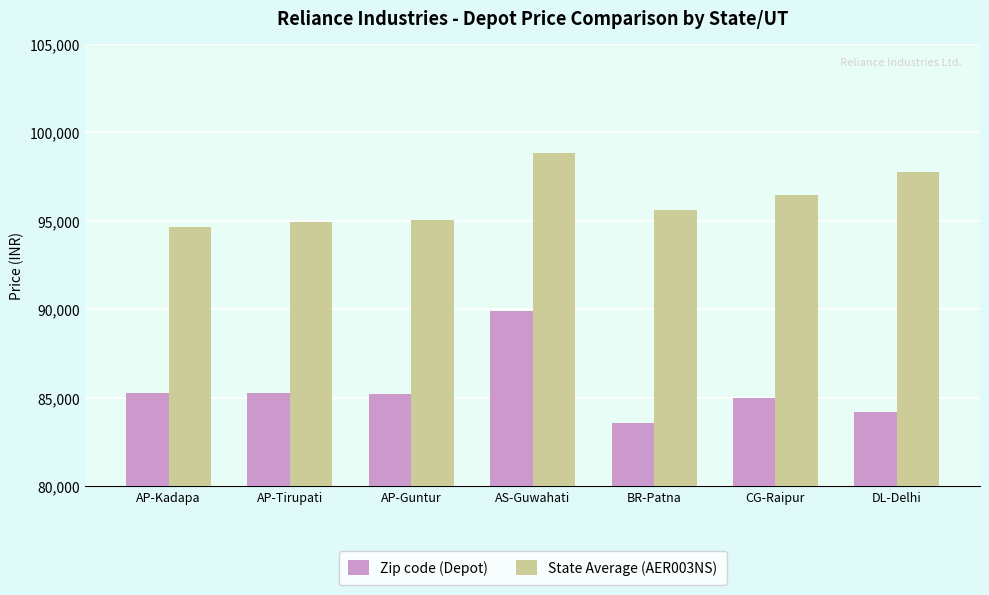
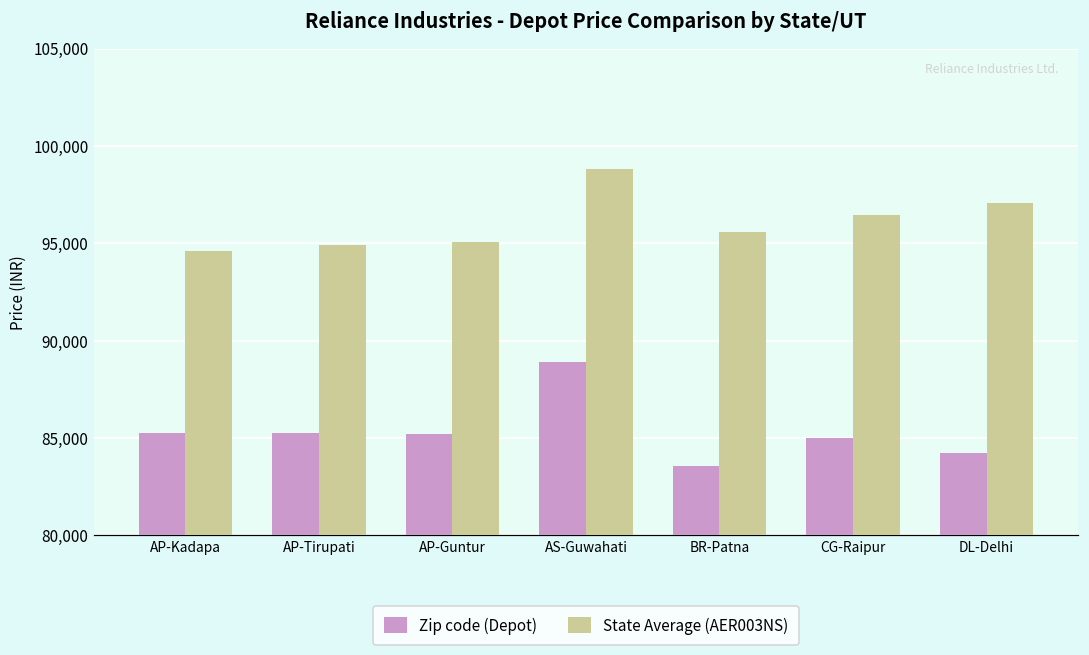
  {
    "Zip code (Depot)": {
      "AP-Kadapa": "85,300",
      "AP-Tirupati": "85,300",
      "AP-Guntur": "85,200",
-     "AS-Guwahati": "89,900",
+     "AS-Guwahati": "88,900",
      "BR-Patna": "83,600",
      "CG-Raipur": "85,000",
      "DL-Delhi": "84,200"
    },
    "State Average (AER003NS)": {
      "AP-Kadapa": "94,600",
      "AP-Tirupati": "94,900",
      "AP-Guntur": "95,100",
      "AS-Guwahati": "98,800",
      "BR-Patna": "95,600",
      "CG-Raipur": "96,400",
-     "DL-Delhi": "97,700"
+     "DL-Delhi": "97,100"
    }
  }
